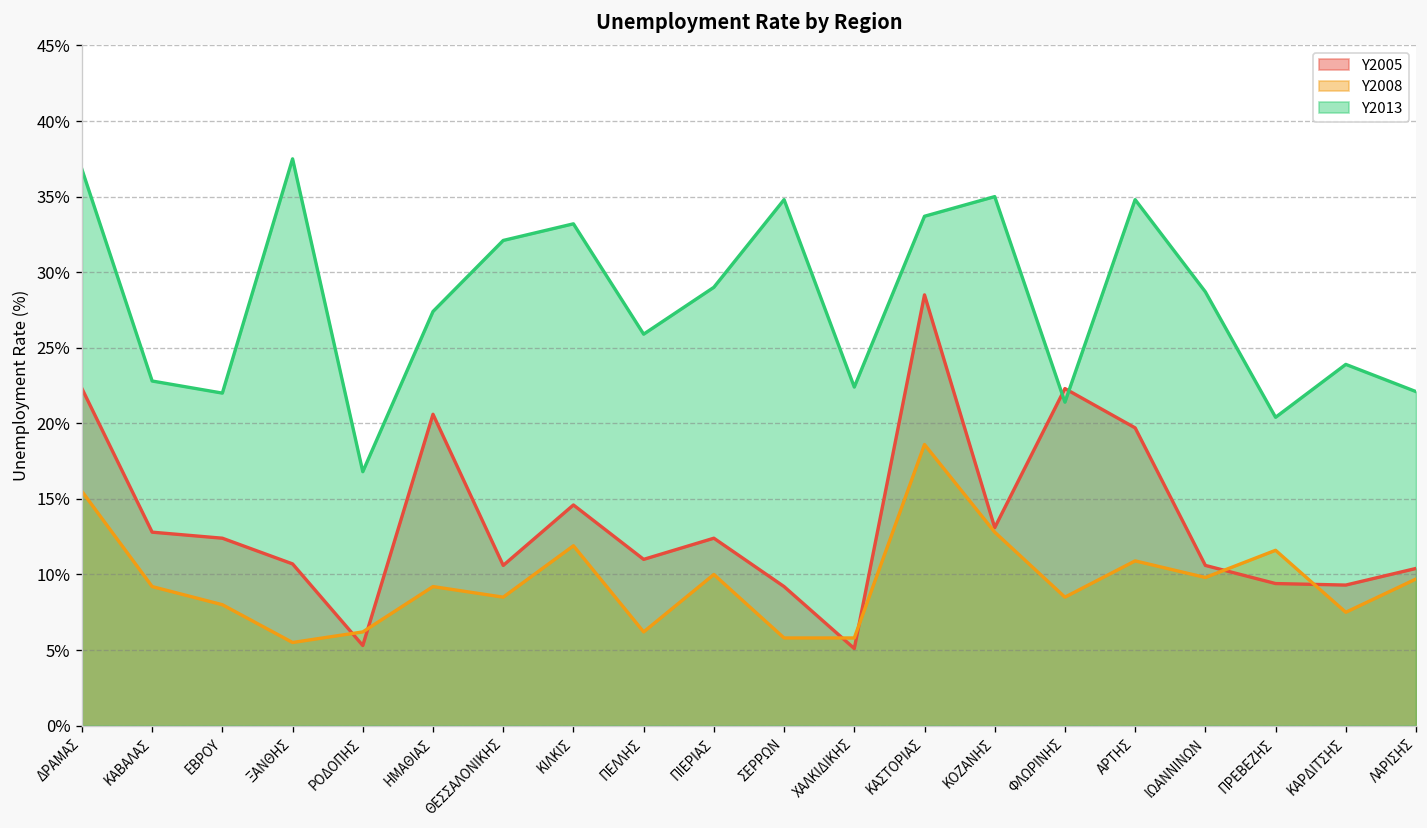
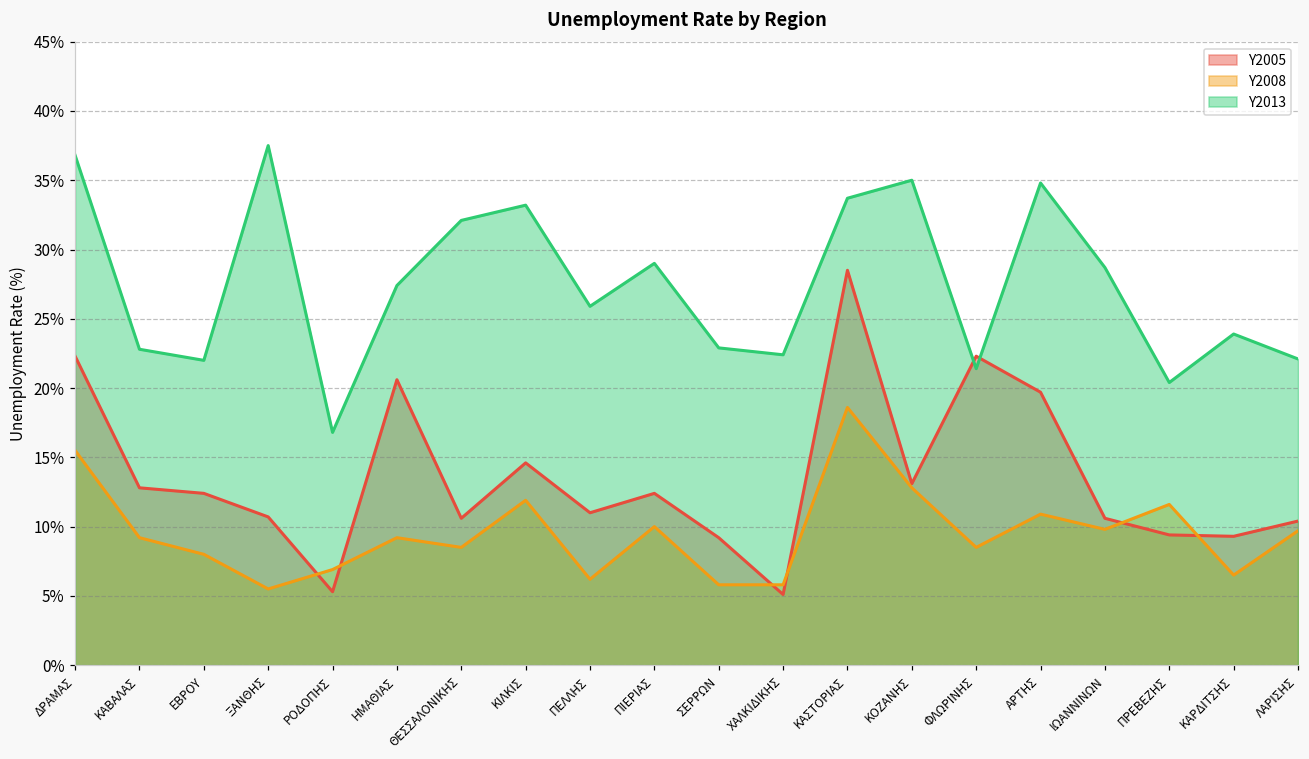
  {
    "Υ2005": {
      "ΔΡΑΜΑΣ": "22.3%",
      "ΚΑΒΑΛΑΣ": "12.8%",
      "ΕΒΡΟΥ": "12.4%",
      "ΞΑΝΘΗΣ": "10.7%",
      "ΡΟΔΟΠΗΣ": "5.3%",
      "ΗΜΑΘΙΑΣ": "20.6%",
      "ΘΕΣΣΑΛΟΝΙΚΗΣ": "10.6%",
      "ΚΙΛΚΙΣ": "14.6%",
      "ΠΕΛΛΗΣ": "11.0%",
      "ΠΙΕΡΙΑΣ": "12.4%",
      "ΣΕΡΡΩΝ": "9.2%",
      "ΧΑΛΚΙΔΙΚΗΣ": "5.1%",
      "ΚΑΣΤΟΡΙΑΣ": "28.5%",
      "ΚΟΖΑΝΗΣ": "13.1%",
      "ΦΛΩΡΙΝΗΣ": "22.3%",
      "ΑΡΤΗΣ": "19.7%",
      "ΙΩΑΝΝΙΝΩΝ": "10.6%",
      "ΠΡΕΒΕΖΗΣ": "9.4%",
      "ΚΑΡΔΙΤΣΗΣ": "9.3%",
      "ΛΑΡΙΣΗΣ": "10.4%"
    },
    "Υ2008": {
      "ΔΡΑΜΑΣ": "15.5%",
      "ΚΑΒΑΛΑΣ": "9.2%",
      "ΕΒΡΟΥ": "8.0%",
      "ΞΑΝΘΗΣ": "5.5%",
-     "ΡΟΔΟΠΗΣ": "6.2%",
+     "ΡΟΔΟΠΗΣ": "6.9%",
      "ΗΜΑΘΙΑΣ": "9.2%",
      "ΘΕΣΣΑΛΟΝΙΚΗΣ": "8.5%",
      "ΚΙΛΚΙΣ": "11.9%",
      "ΠΕΛΛΗΣ": "6.2%",
      "ΠΙΕΡΙΑΣ": "10.0%",
      "ΣΕΡΡΩΝ": "5.8%",
      "ΧΑΛΚΙΔΙΚΗΣ": "5.8%",
      "ΚΑΣΤΟΡΙΑΣ": "18.6%",
      "ΚΟΖΑΝΗΣ": "12.8%",
      "ΦΛΩΡΙΝΗΣ": "8.5%",
      "ΑΡΤΗΣ": "10.9%",
      "ΙΩΑΝΝΙΝΩΝ": "9.8%",
      "ΠΡΕΒΕΖΗΣ": "11.6%",
-     "ΚΑΡΔΙΤΣΗΣ": "7.5%",
+     "ΚΑΡΔΙΤΣΗΣ": "6.5%",
      "ΛΑΡΙΣΗΣ": "9.7%"
    },
    "Υ2013": {
      "ΔΡΑΜΑΣ": "36.8%",
      "ΚΑΒΑΛΑΣ": "22.8%",
      "ΕΒΡΟΥ": "22.0%",
      "ΞΑΝΘΗΣ": "37.5%",
      "ΡΟΔΟΠΗΣ": "16.8%",
      "ΗΜΑΘΙΑΣ": "27.4%",
      "ΘΕΣΣΑΛΟΝΙΚΗΣ": "32.1%",
      "ΚΙΛΚΙΣ": "33.2%",
      "ΠΕΛΛΗΣ": "25.9%",
      "ΠΙΕΡΙΑΣ": "29.0%",
-     "ΣΕΡΡΩΝ": "34.8%",
+     "ΣΕΡΡΩΝ": "22.9%",
      "ΧΑΛΚΙΔΙΚΗΣ": "22.4%",
      "ΚΑΣΤΟΡΙΑΣ": "33.7%",
      "ΚΟΖΑΝΗΣ": "35.0%",
      "ΦΛΩΡΙΝΗΣ": "21.4%",
      "ΑΡΤΗΣ": "34.8%",
      "ΙΩΑΝΝΙΝΩΝ": "28.7%",
      "ΠΡΕΒΕΖΗΣ": "20.4%",
      "ΚΑΡΔΙΤΣΗΣ": "23.9%",
      "ΛΑΡΙΣΗΣ": "22.1%"
    }
  }
